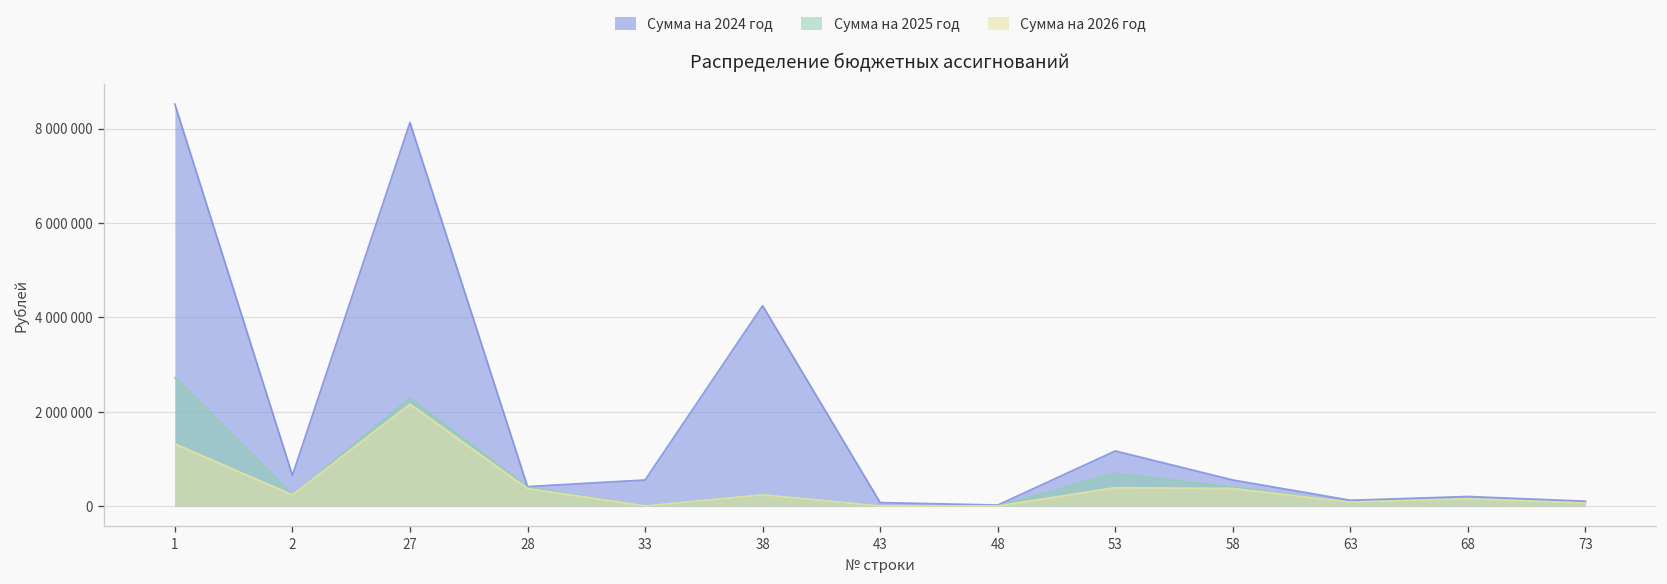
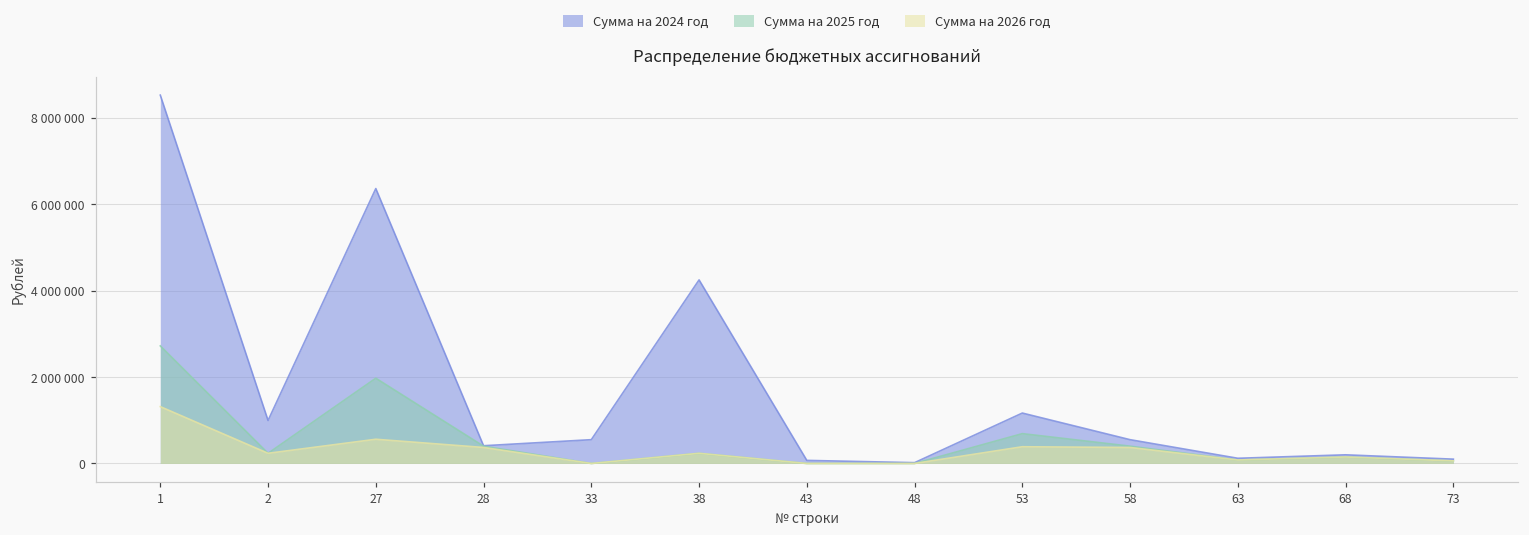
  {
    "Сумма на 2024 год": {
      "1": 8500000,
-     "2": 600000,
-     "27": 8100000,
+     "2": 1000000,
+     "27": 6400000,
      "33": 600000,
      "38": 4200000,
      "43": 100000,
      "53": 1200000,
      "58": 600000
    },
    "Сумма на 2025 год": {
      "1": 2700000,
-     "27": 2300000,
+     "27": 2000000,
      "53": 700000
    },
    "Сумма на 2026 год": {
      "1": 1300000,
-     "27": 2200000,
+     "27": 600000,
      "53": 400000
    }
  }
